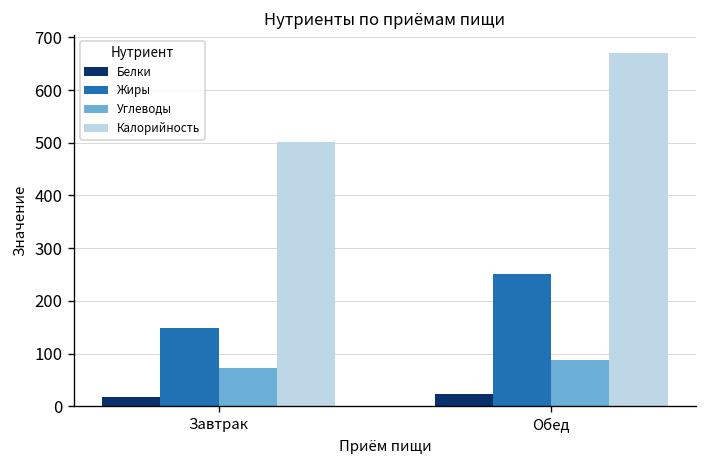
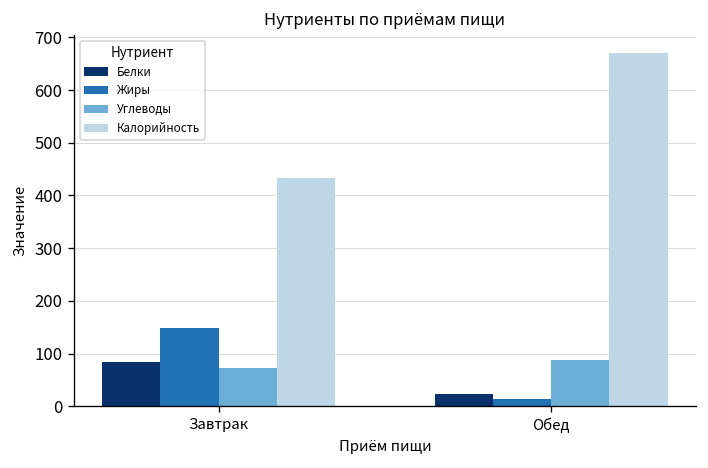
  {
    "Белки": {
-     "Завтрак": 20,
+     "Завтрак": 80,
      "Обед": 20
    },
    "Жиры": {
      "Завтрак": 150,
-     "Обед": 250
+     "Обед": 10
    },
    "Углеводы": {
      "Завтрак": 70,
      "Обед": 90
    },
    "Калорийность": {
-     "Завтрак": 500,
+     "Завтрак": 430,
      "Обед": 670
    }
  }
